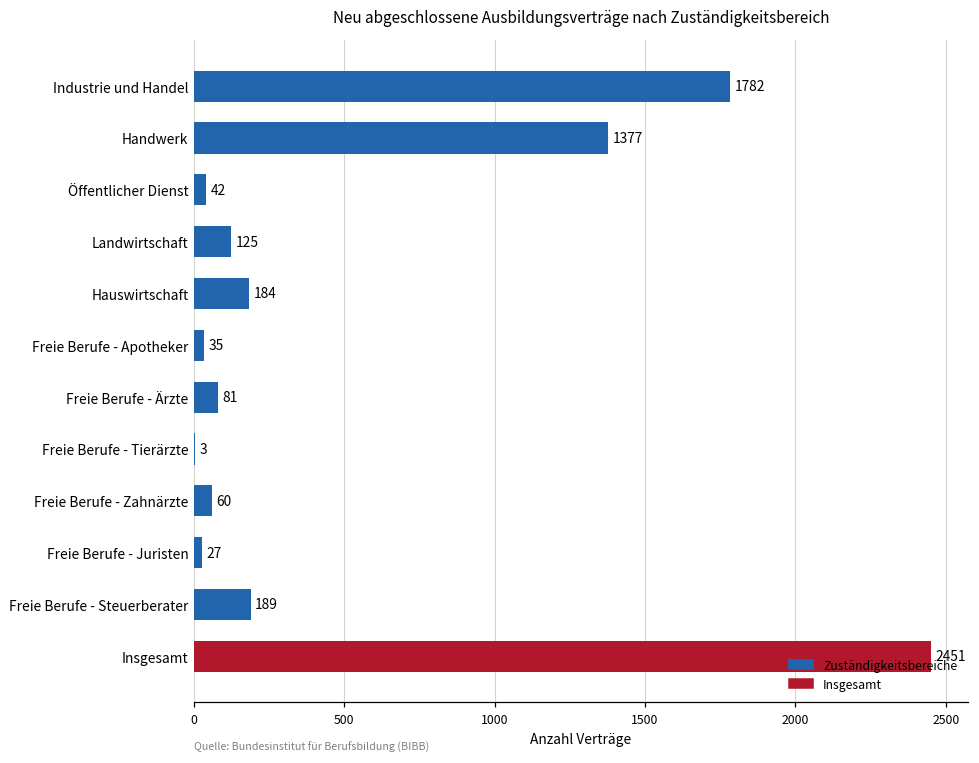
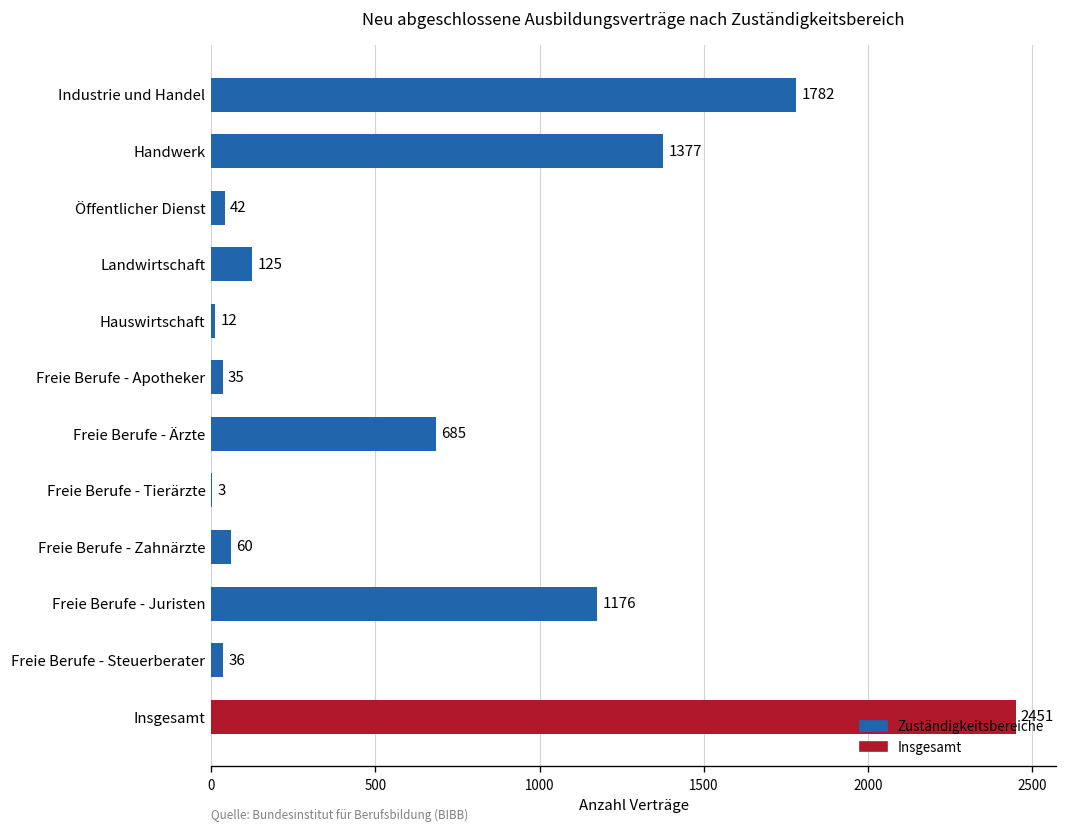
  {
    "Industrie und Handel": 1782,
    "Handwerk": 1377,
    "Öffentlicher Dienst": 42,
    "Landwirtschaft": 125,
-   "Hauswirtschaft": 184,
+   "Hauswirtschaft": 12,
    "Freie Berufe - Apotheker": 35,
-   "Freie Berufe - Ärzte": 81,
+   "Freie Berufe - Ärzte": 685,
    "Freie Berufe - Tierärzte": 3,
    "Freie Berufe - Zahnärzte": 60,
-   "Freie Berufe - Juristen": 27,
-   "Freie Berufe - Steuerberater": 189,
+   "Freie Berufe - Juristen": 1176,
+   "Freie Berufe - Steuerberater": 36,
    "Insgesamt": 2451
  }
